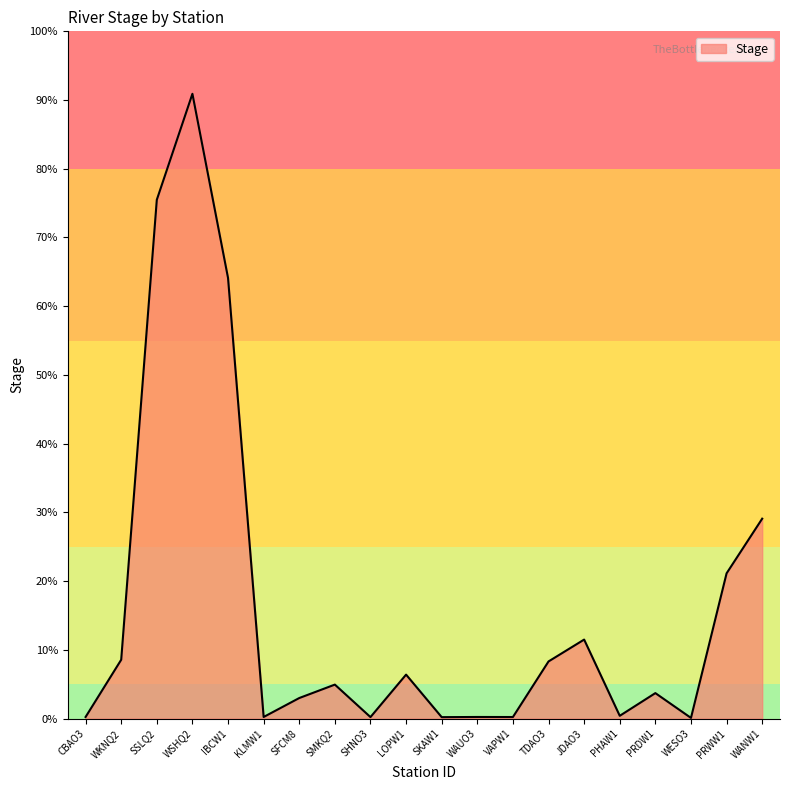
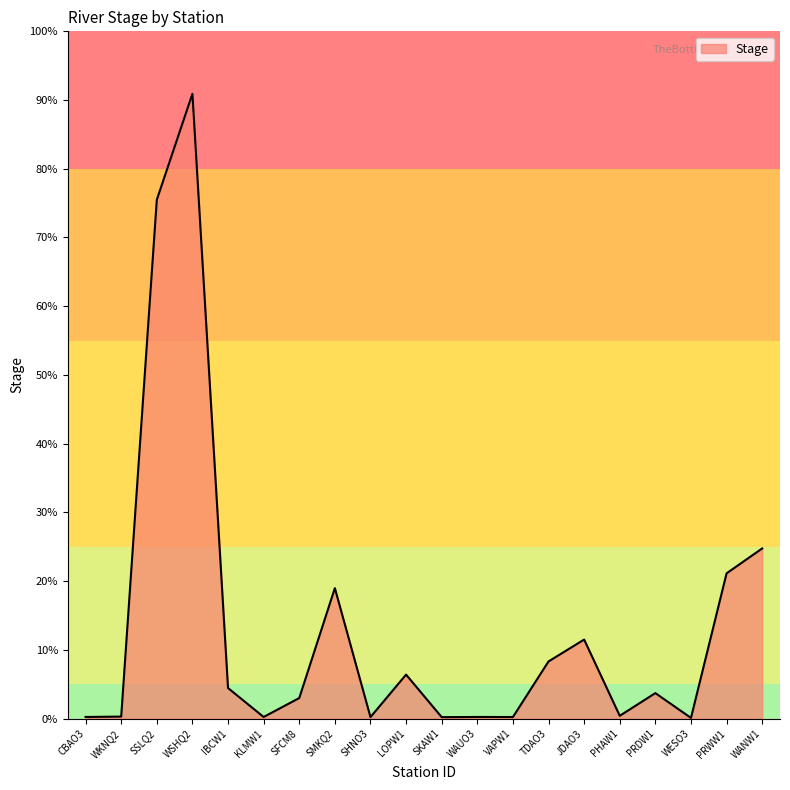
  {
    "CBAO3": "0%",
-   "WKNQ2": "9%",
+   "WKNQ2": "0%",
    "SSLQ2": "75%",
    "WSHQ2": "91%",
-   "IBCW1": "64%",
+   "IBCW1": "4%",
    "KLMW1": "0%",
    "SFCM8": "3%",
-   "SMKQ2": "5%",
+   "SMKQ2": "19%",
    "SHNO3": "0%",
    "LOPW1": "6%",
    "SKAW1": "0%",
    "WAUO3": "0%",
    "VAPW1": "0%",
    "TDAO3": "8%",
    "JDAO3": "11%",
    "PHAW1": "0%",
    "PRDW1": "4%",
    "WESO3": "0%",
    "PRWW1": "21%",
-   "WANW1": "29%"
+   "WANW1": "25%"
  }
